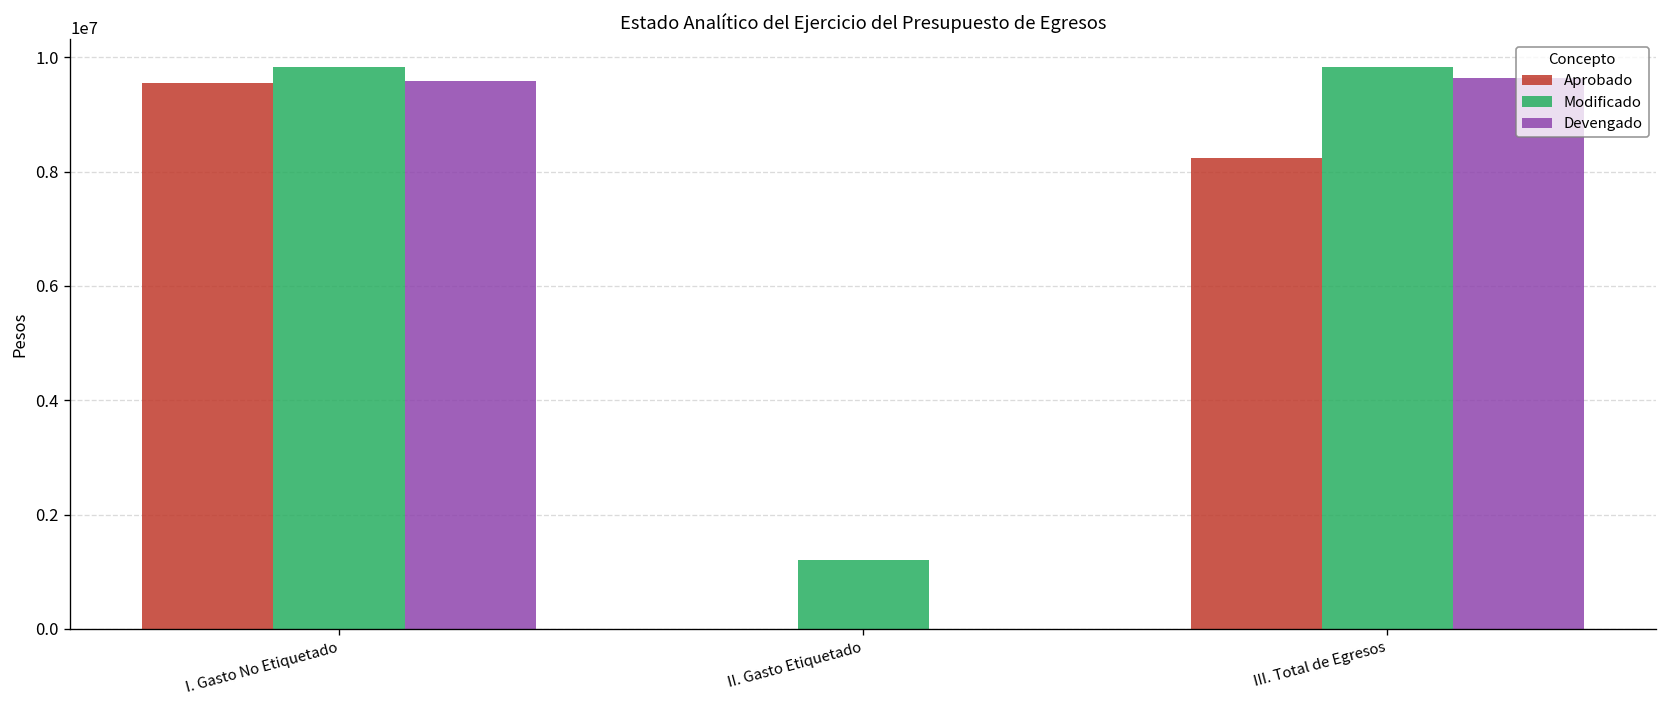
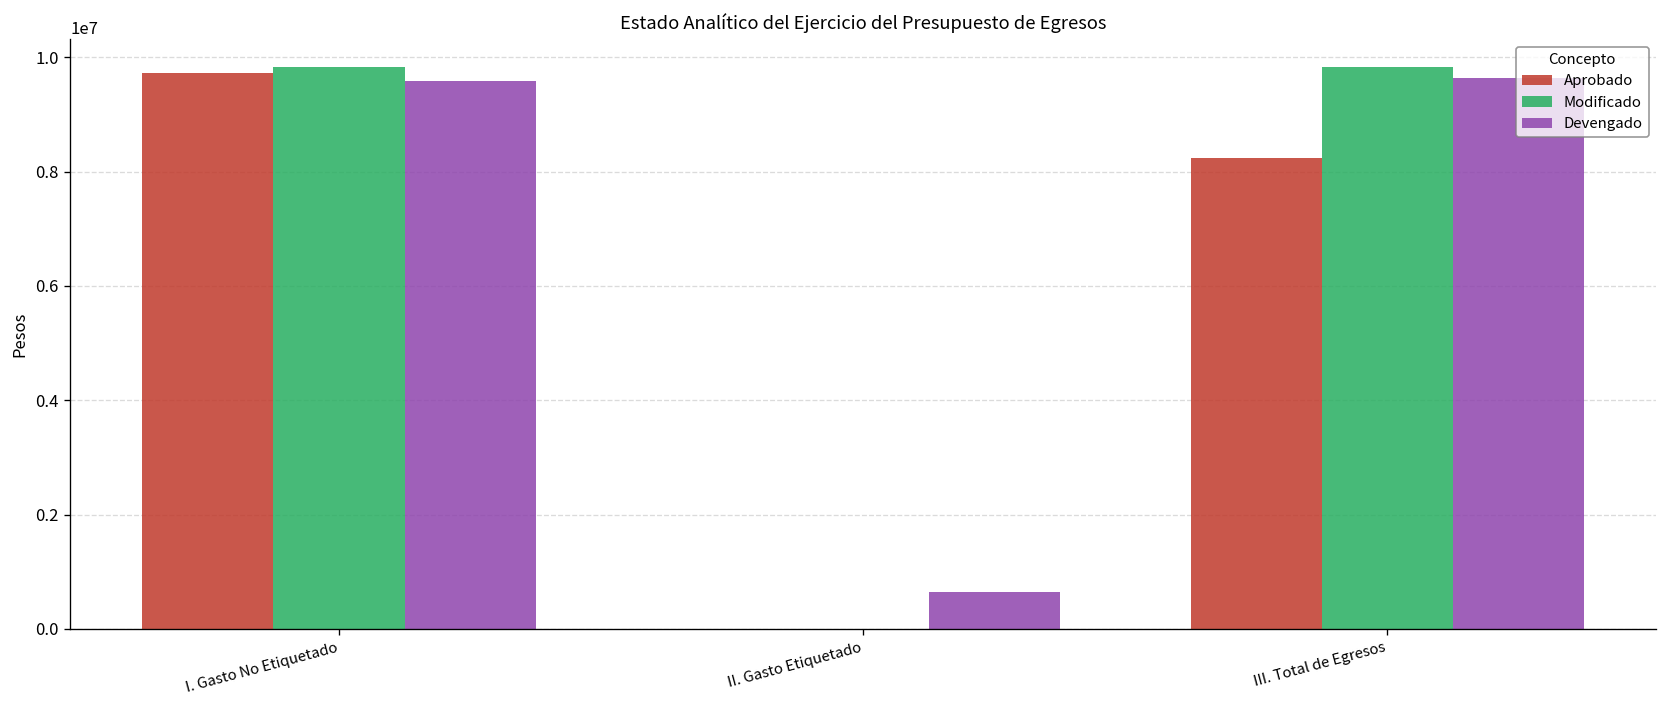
  {
    "Aprobado": {
-     "I. Gasto No Etiquetado": 9600000,
+     "I. Gasto No Etiquetado": 9700000,
      "II. Gasto Etiquetado": 0,
      "III. Total de Egresos": 8200000
    },
    "Modificado": {
      "I. Gasto No Etiquetado": 9800000,
-     "II. Gasto Etiquetado": 1200000,
+     "II. Gasto Etiquetado": 0,
      "III. Total de Egresos": 9800000
    },
    "Devengado": {
      "I. Gasto No Etiquetado": 9600000,
-     "II. Gasto Etiquetado": 0
+     "II. Gasto Etiquetado": 700000
    }
  }
